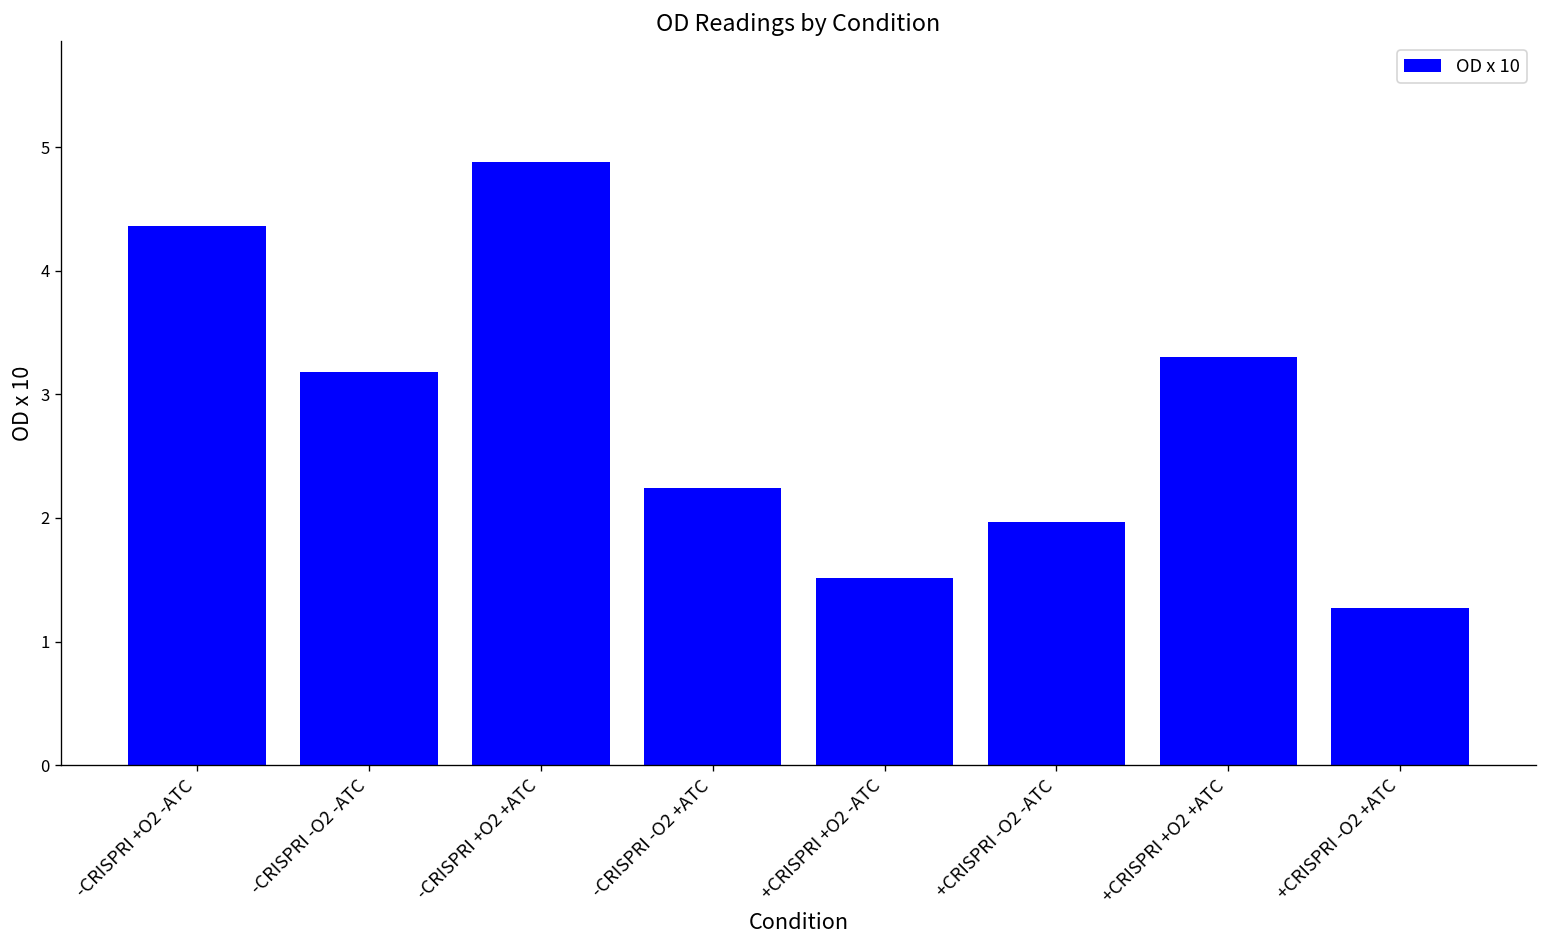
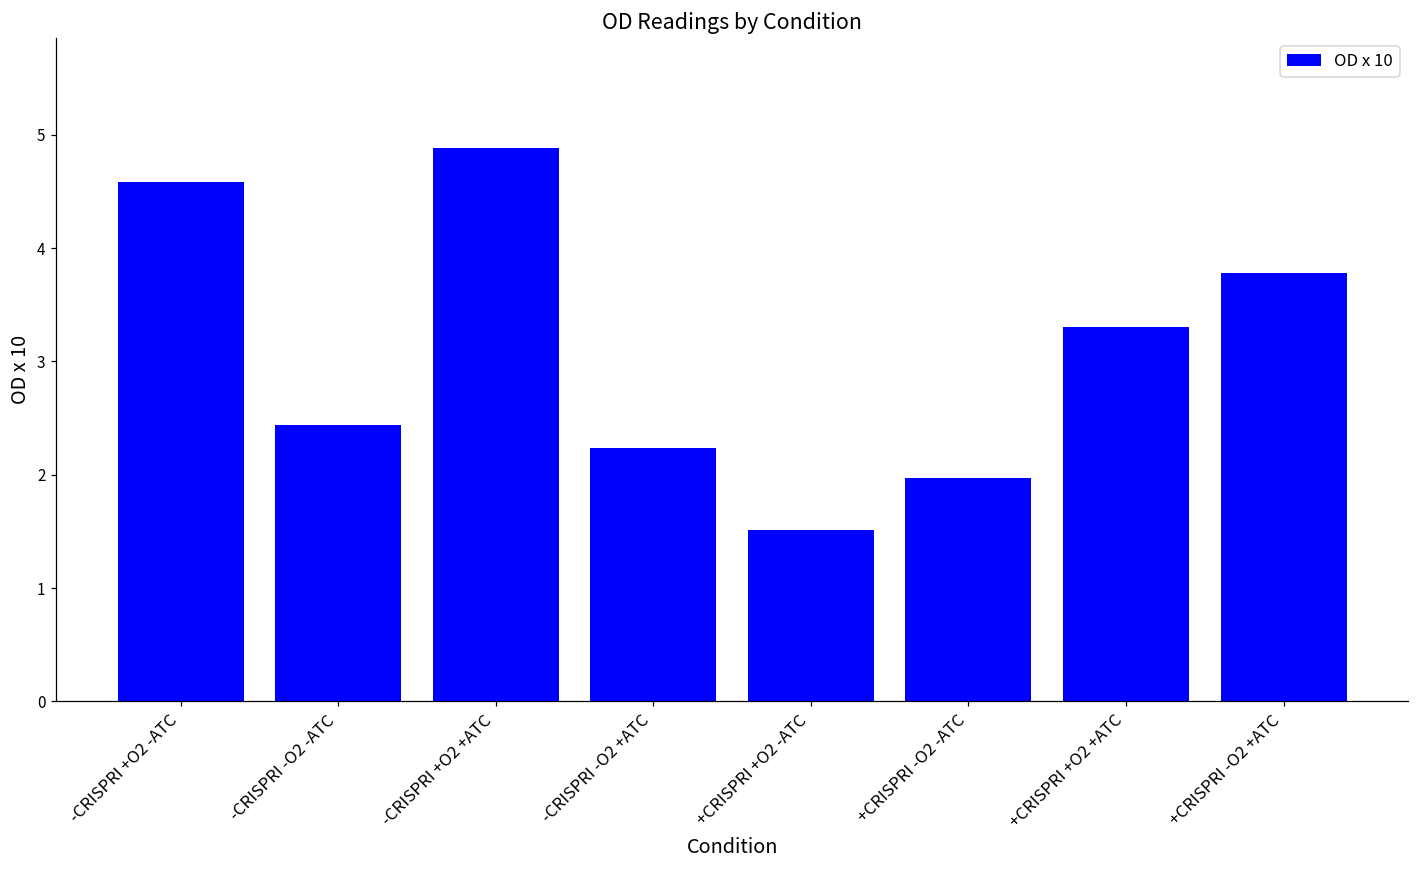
  {
-   "-CRISPRI +O2 -ATC": 4.36,
-   "-CRISPRI -O2 -ATC": 3.18,
+   "-CRISPRI +O2 -ATC": 4.58,
+   "-CRISPRI -O2 -ATC": 2.44,
    "-CRISPRI +O2 +ATC": 4.88,
    "-CRISPRI -O2 +ATC": 2.24,
    "+CRISPRI +O2 -ATC": 1.51,
    "+CRISPRI -O2 -ATC": 1.97,
    "+CRISPRI +O2 +ATC": 3.30,
-   "+CRISPRI -O2 +ATC": 1.27
+   "+CRISPRI -O2 +ATC": 3.78
  }
